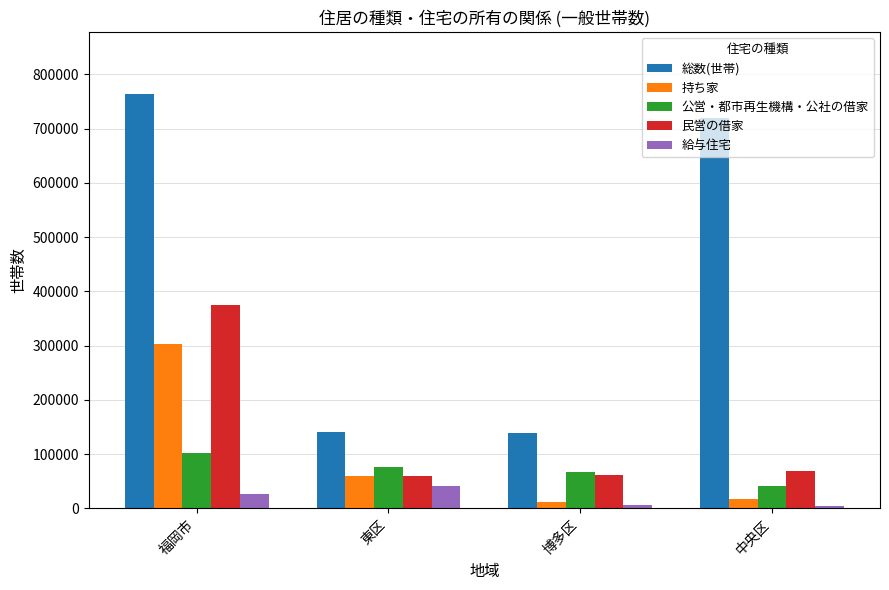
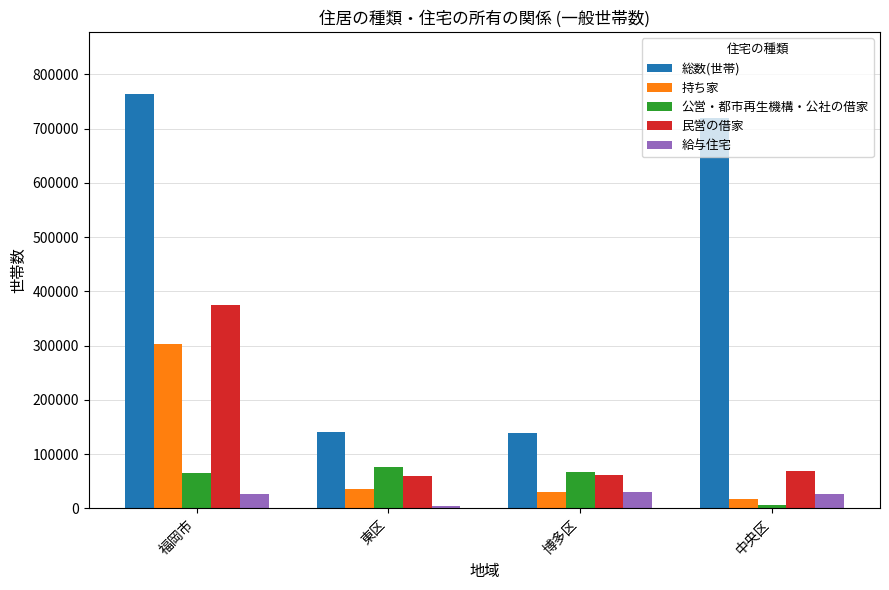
  {
    "総数(世帯)": {
      "福岡市": 760000,
      "東区": 140000,
      "博多区": 140000
    },
    "持ち家": {
      "福岡市": 300000,
-     "東区": 60000,
-     "博多区": 10000,
+     "東区": 40000,
+     "博多区": 30000,
      "中央区": 20000
    },
    "公営・都市再生機構・公社の借家": {
-     "福岡市": 100000,
+     "福岡市": 60000,
      "東区": 80000,
      "博多区": 70000,
-     "中央区": 40000
+     "中央区": 10000
    },
    "民営の借家": {
      "福岡市": 370000,
      "東区": 60000,
      "博多区": 60000,
      "中央区": 70000
    },
    "給与住宅": {
      "福岡市": 30000,
-     "東区": 40000,
-     "博多区": 10000,
-     "中央区": 0
+     "東区": 0,
+     "博多区": 30000,
+     "中央区": 30000
    }
  }
